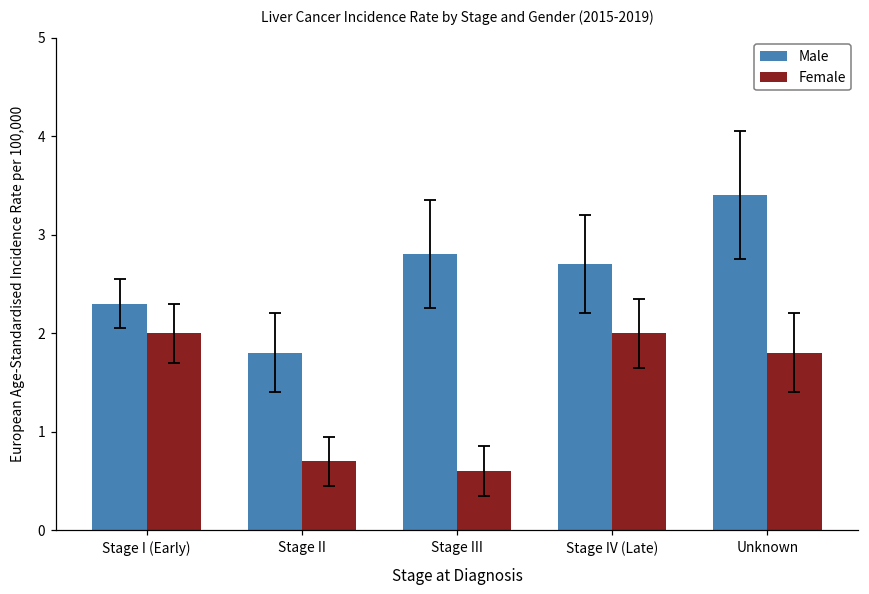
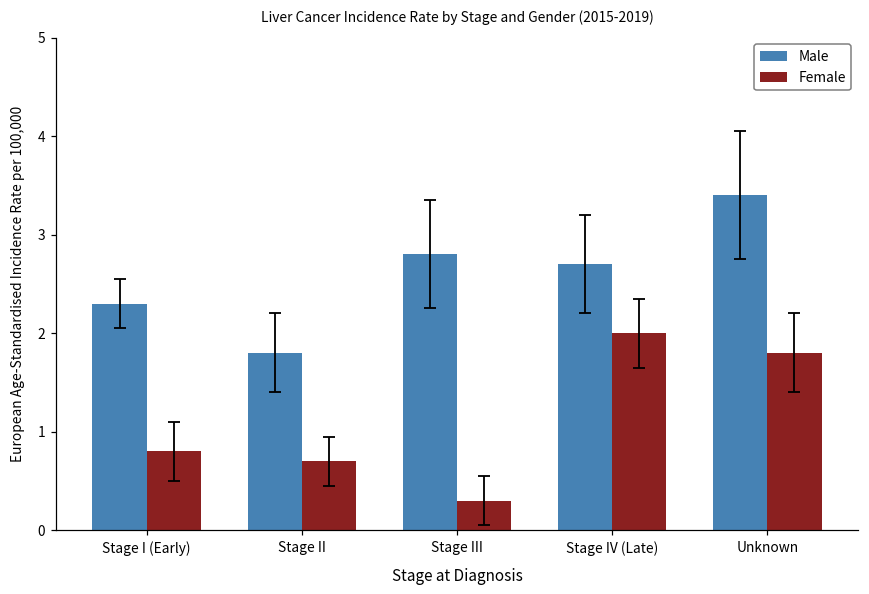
  {
    "Female": {
-     "Stage I (Early)": 2.0,
+     "Stage I (Early)": 0.8,
      "Stage II": 0.7,
-     "Stage III": 0.6,
+     "Stage III": 0.3,
      "Stage IV (Late)": 2.0,
      "Unknown": 1.8
    }
  }
